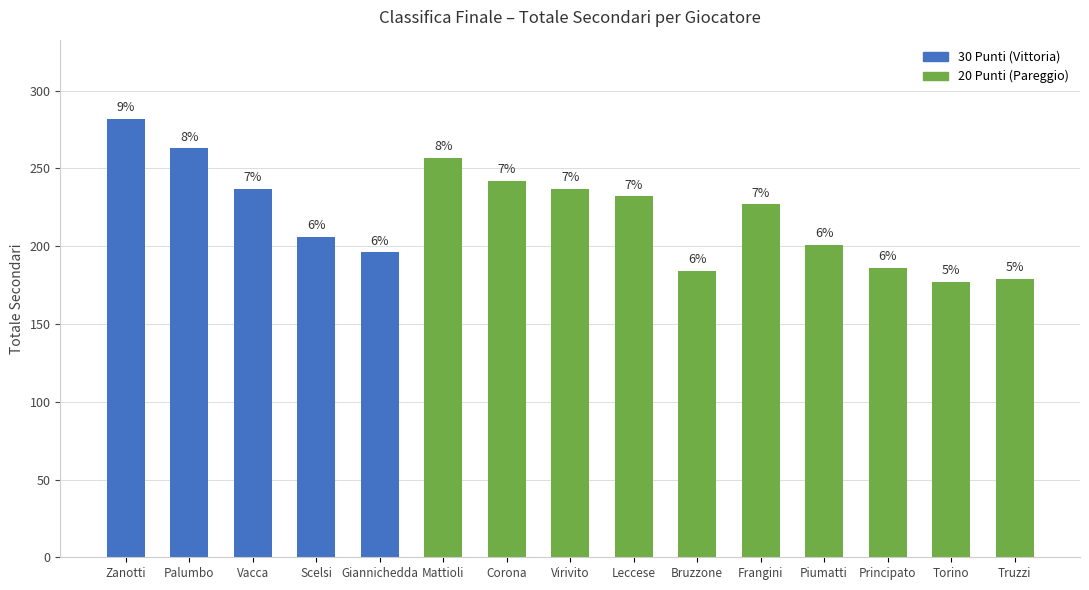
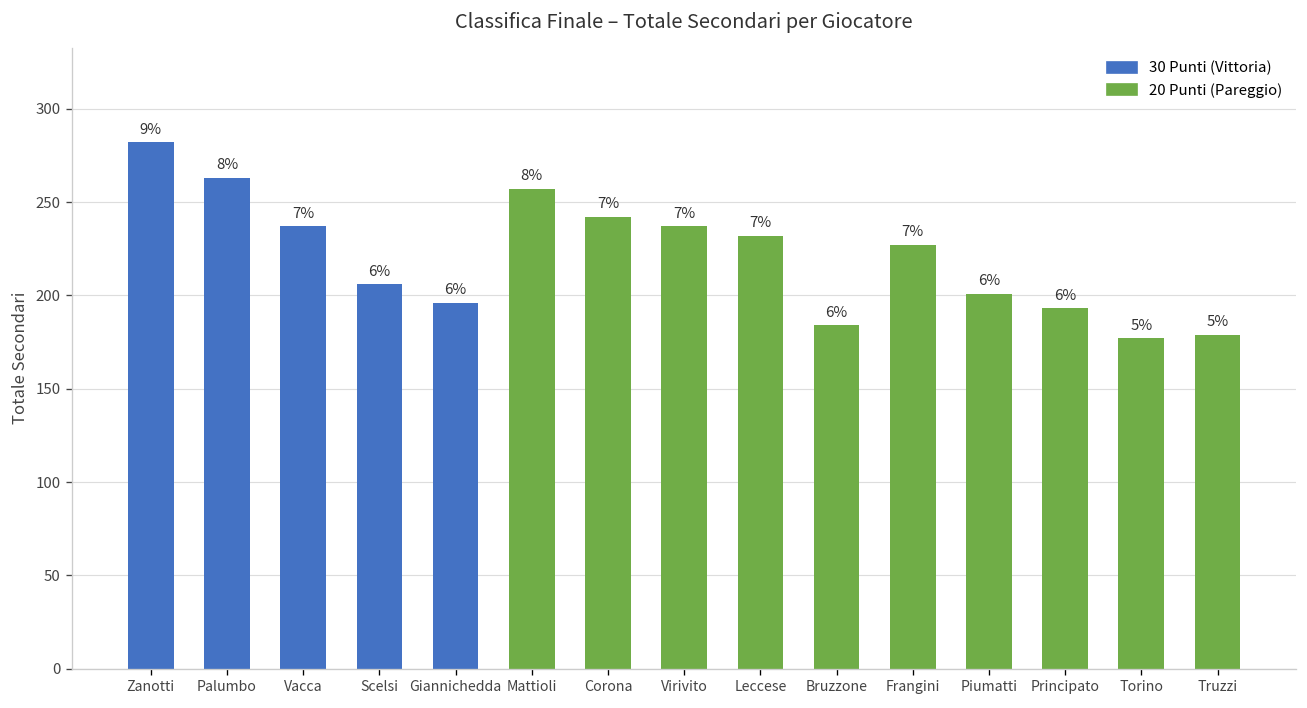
  {
-   "Principato": 186
+   "Principato": 193
  }
